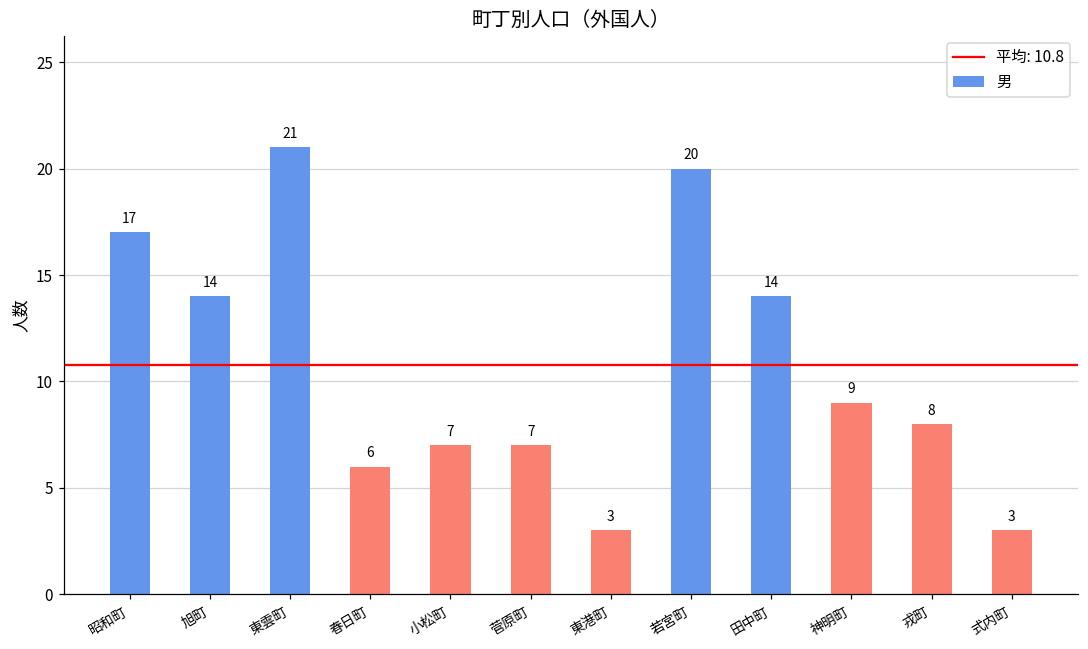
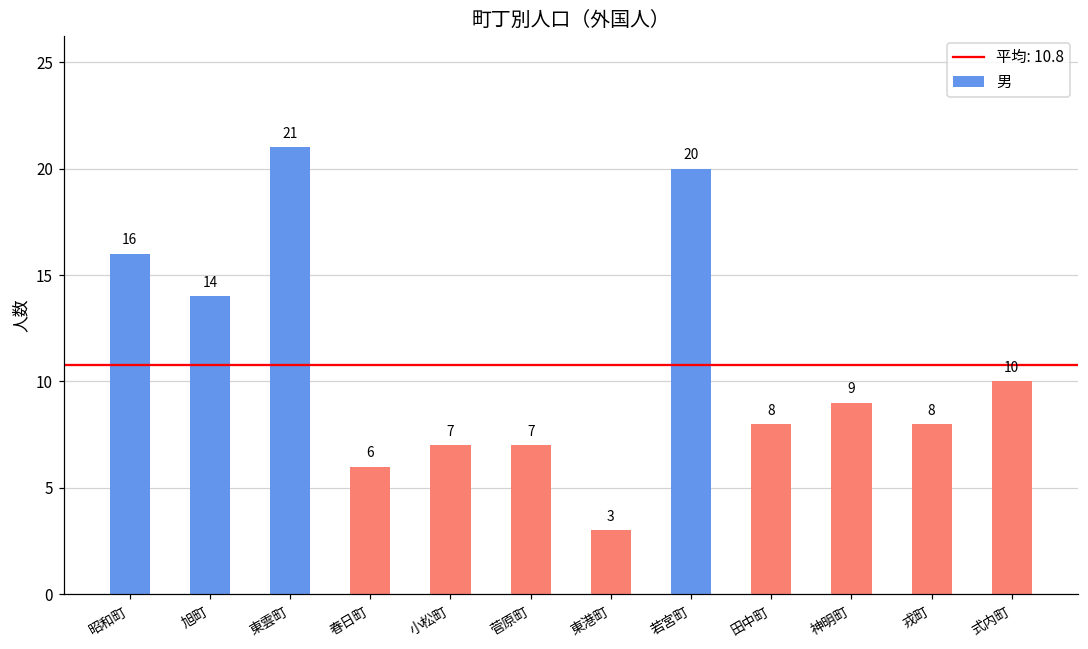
  {
-   "昭和町": 17,
+   "昭和町": 16,
    "旭町": 14,
    "東雲町": 21,
    "春日町": 6,
    "小松町": 7,
    "菅原町": 7,
    "東港町": 3,
    "若宮町": 20,
-   "田中町": 14,
+   "田中町": 8,
    "神明町": 9,
    "戎町": 8,
-   "式内町": 3
+   "式内町": 10
  }
